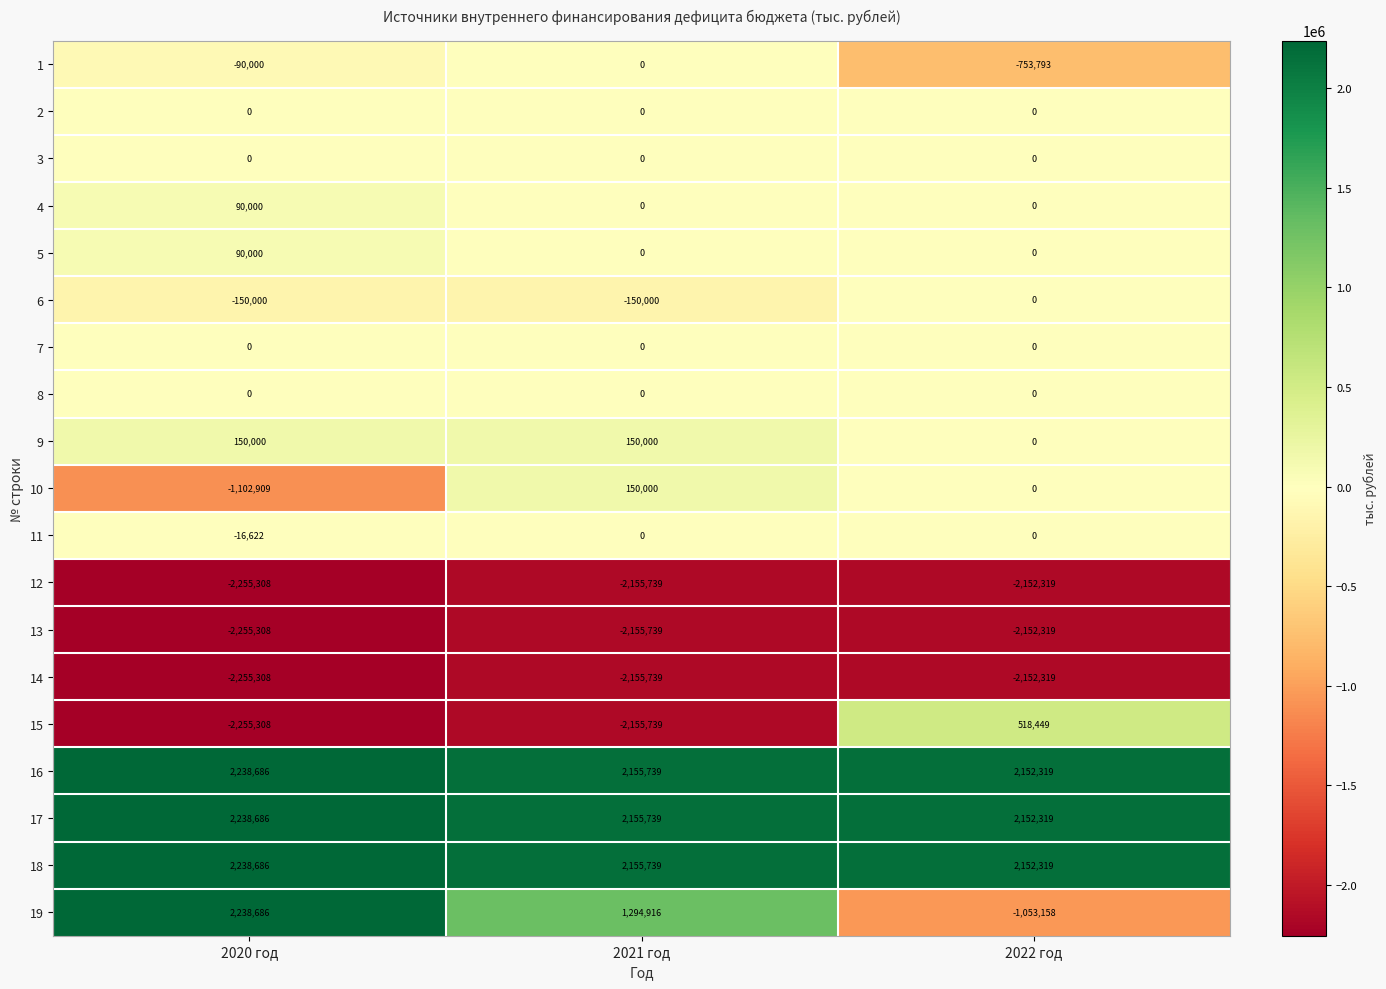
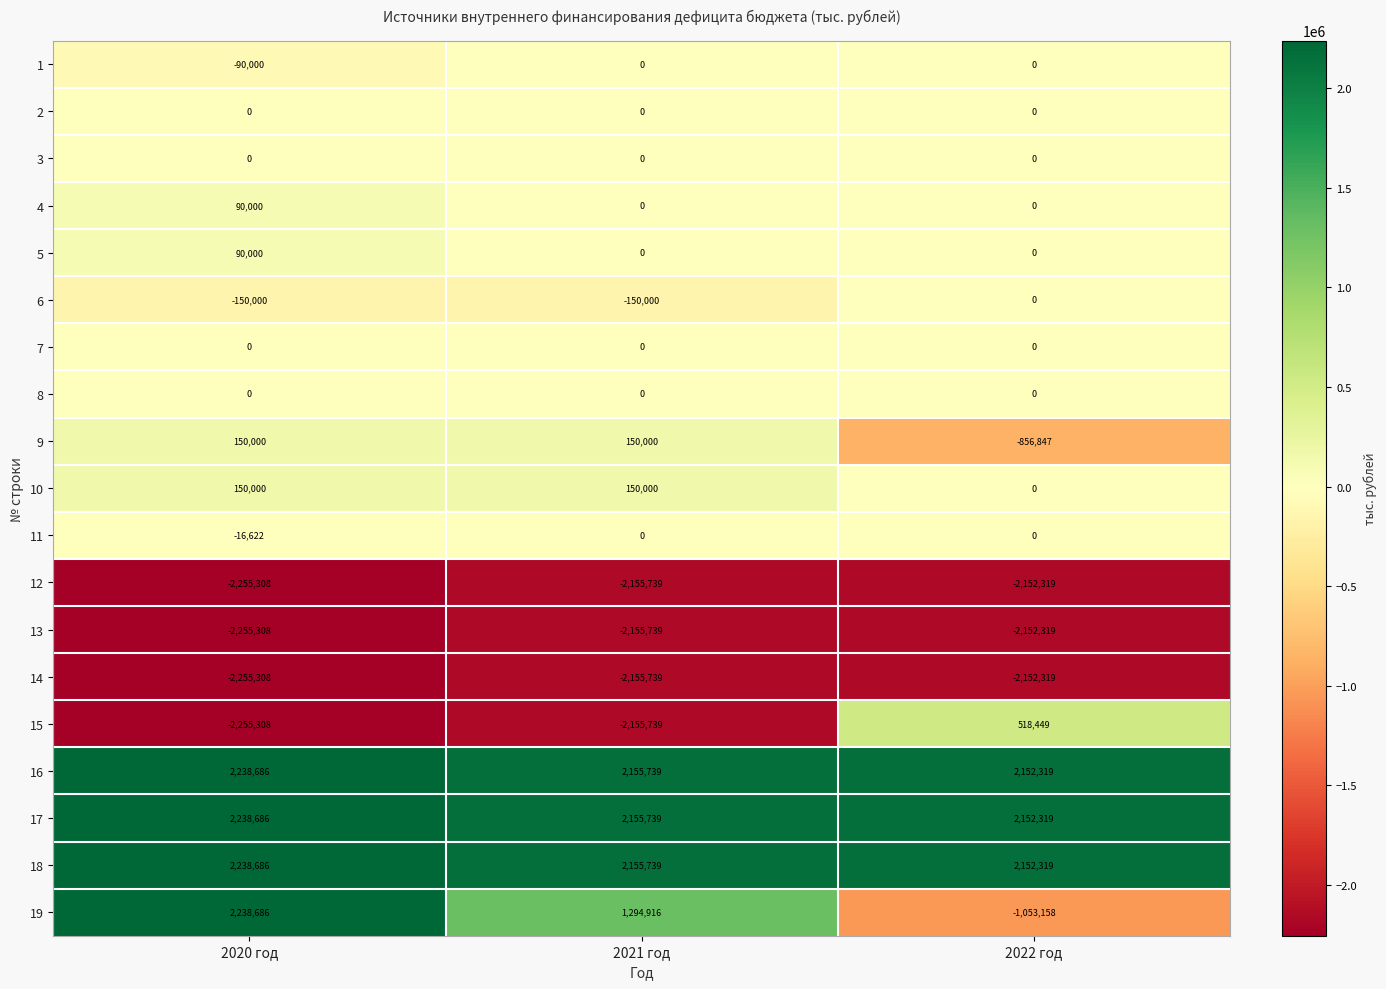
  {
    "1": {
      "2020 год": "-90,000",
      "2021 год": "0",
-     "2022 год": "-753,793"
+     "2022 год": "0"
    },
    "2": {
      "2020 год": "0",
      "2021 год": "0",
      "2022 год": "0"
    },
    "3": {
      "2020 год": "0",
      "2021 год": "0",
      "2022 год": "0"
    },
    "4": {
      "2020 год": "90,000",
      "2021 год": "0",
      "2022 год": "0"
    },
    "5": {
      "2020 год": "90,000",
      "2021 год": "0",
      "2022 год": "0"
    },
    "6": {
      "2020 год": "-150,000",
      "2021 год": "-150,000",
      "2022 год": "0"
    },
    "7": {
      "2020 год": "0",
      "2021 год": "0",
      "2022 год": "0"
    },
    "8": {
      "2020 год": "0",
      "2021 год": "0",
      "2022 год": "0"
    },
    "9": {
      "2020 год": "150,000",
      "2021 год": "150,000",
-     "2022 год": "0"
+     "2022 год": "-856,847"
    },
    "10": {
-     "2020 год": "-1,102,909",
+     "2020 год": "150,000",
      "2021 год": "150,000",
      "2022 год": "0"
    },
    "11": {
      "2020 год": "-16,622",
      "2021 год": "0",
      "2022 год": "0"
    },
    "12": {
      "2020 год": "-2,255,308",
      "2021 год": "-2,155,739",
      "2022 год": "-2,152,319"
    },
    "13": {
      "2020 год": "-2,255,308",
      "2021 год": "-2,155,739",
      "2022 год": "-2,152,319"
    },
    "14": {
      "2020 год": "-2,255,308",
      "2021 год": "-2,155,739",
      "2022 год": "-2,152,319"
    },
    "15": {
      "2020 год": "-2,255,308",
      "2021 год": "-2,155,739",
      "2022 год": "518,449"
    },
    "16": {
      "2020 год": "2,238,686",
      "2021 год": "2,155,739",
      "2022 год": "2,152,319"
    },
    "17": {
      "2020 год": "2,238,686",
      "2021 год": "2,155,739",
      "2022 год": "2,152,319"
    },
    "18": {
      "2020 год": "2,238,686",
      "2021 год": "2,155,739",
      "2022 год": "2,152,319"
    },
    "19": {
      "2020 год": "2,238,686",
      "2021 год": "1,294,916",
      "2022 год": "-1,053,158"
    }
  }
